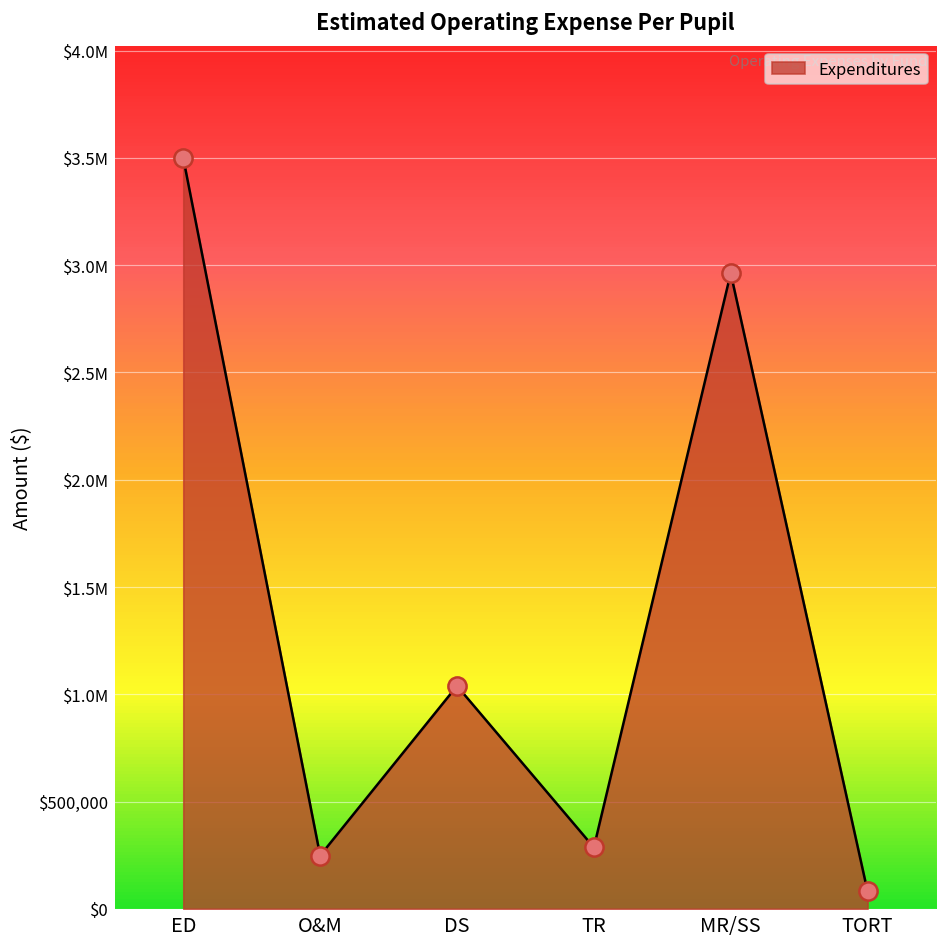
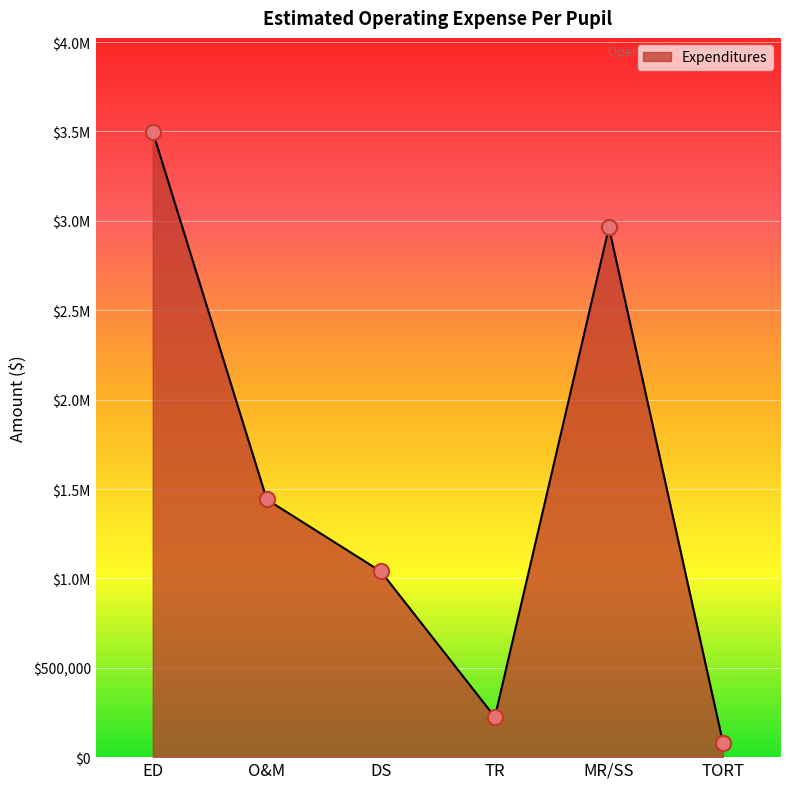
  {
    "ED": "$3,500,000",
-   "O&M": "$250,000",
+   "O&M": "$1,440,000",
    "DS": "$1,040,000",
-   "TR": "$290,000",
+   "TR": "$220,000",
    "MR/SS": "$2,960,000",
    "TORT": "$80,000"
  }
